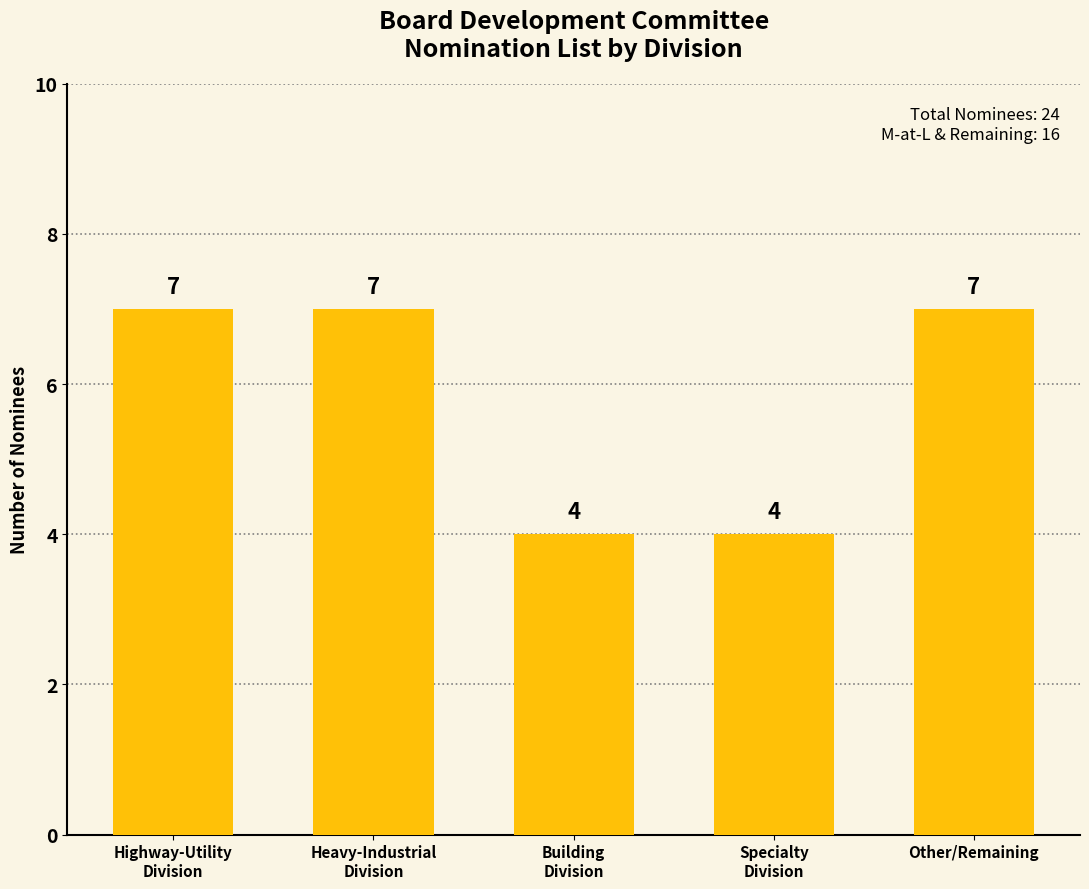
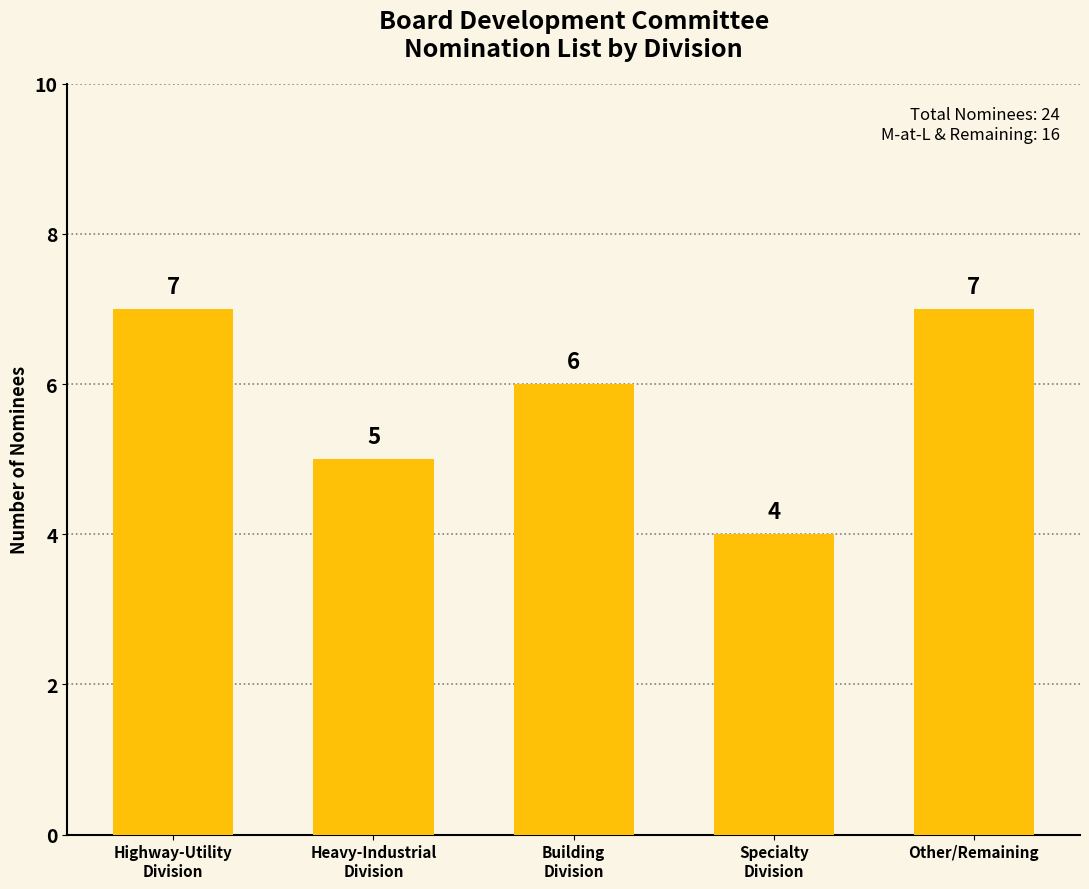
  {
    "Highway-Utility Division": 7,
-   "Heavy-Industrial Division": 7,
-   "Building Division": 4,
+   "Heavy-Industrial Division": 5,
+   "Building Division": 6,
    "Specialty Division": 4,
    "Other/Remaining": 7
  }
